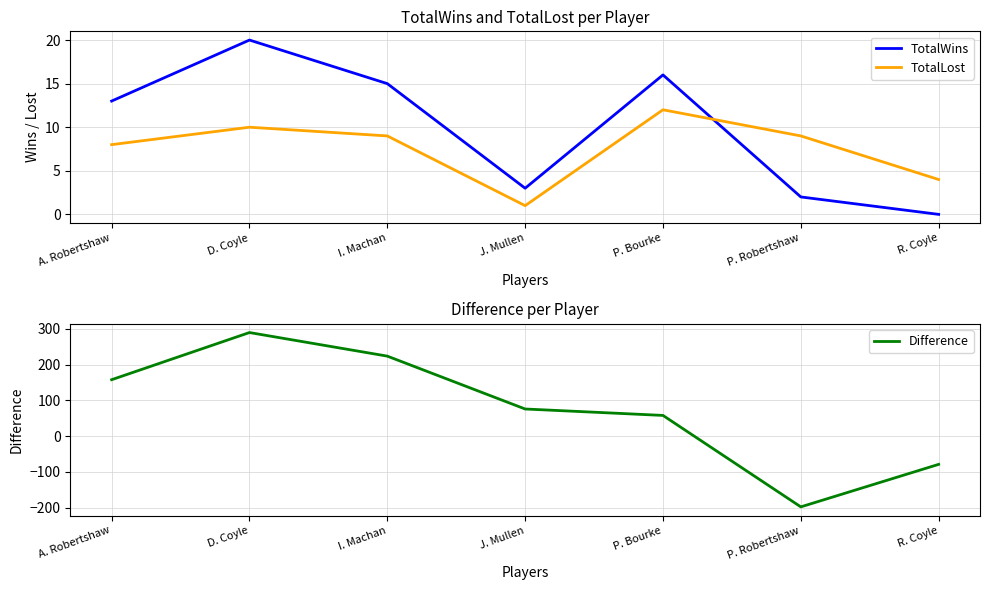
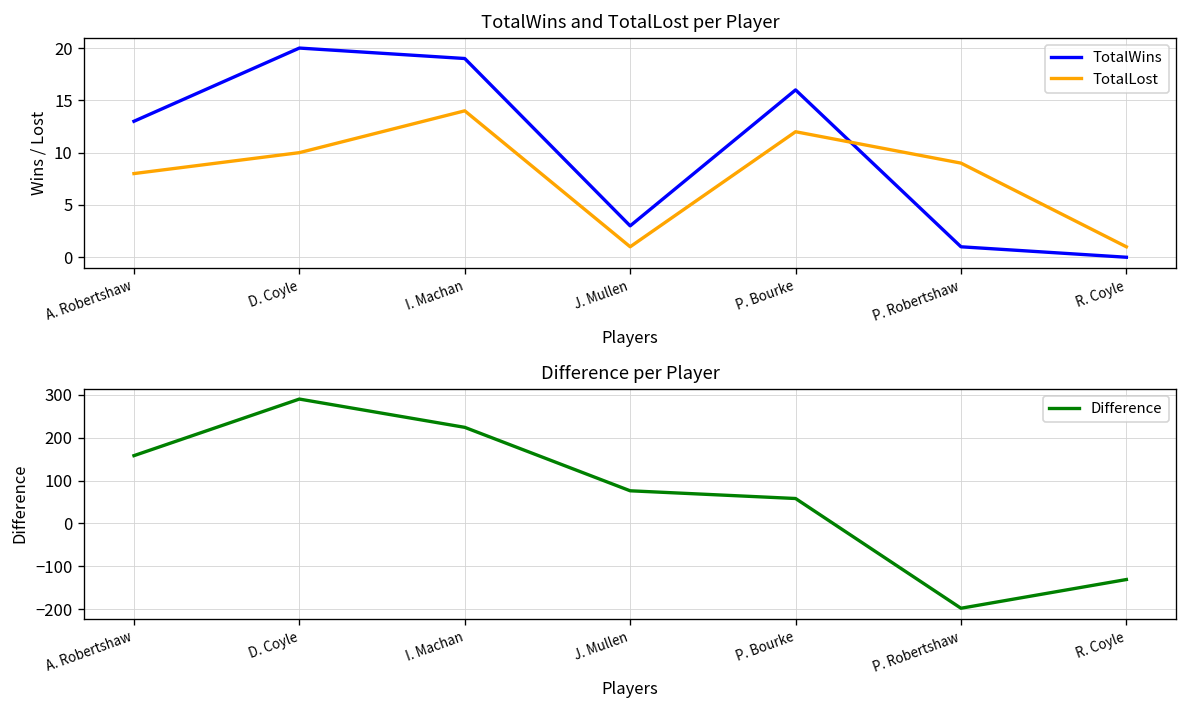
  {
    "TotalWins and TotalLost per Player": {
      "TotalWins": {
        "A. Robertshaw": 13,
        "D. Coyle": 20,
-       "I. Machan": 15,
+       "I. Machan": 19,
        "J. Mullen": 3,
        "P. Bourke": 16,
-       "P. Robertshaw": 2,
+       "P. Robertshaw": 1,
        "R. Coyle": 0
      },
      "TotalLost": {
        "A. Robertshaw": 8,
        "D. Coyle": 10,
-       "I. Machan": 9,
+       "I. Machan": 14,
        "J. Mullen": 1,
        "P. Bourke": 12,
        "P. Robertshaw": 9,
-       "R. Coyle": 4
+       "R. Coyle": 1
      }
    },
    "Difference per Player": {
      "A. Robertshaw": 160,
      "D. Coyle": 290,
      "I. Machan": 220,
      "J. Mullen": 80,
      "P. Bourke": 60,
      "P. Robertshaw": -200,
-     "R. Coyle": -80
+     "R. Coyle": -130
    }
  }
